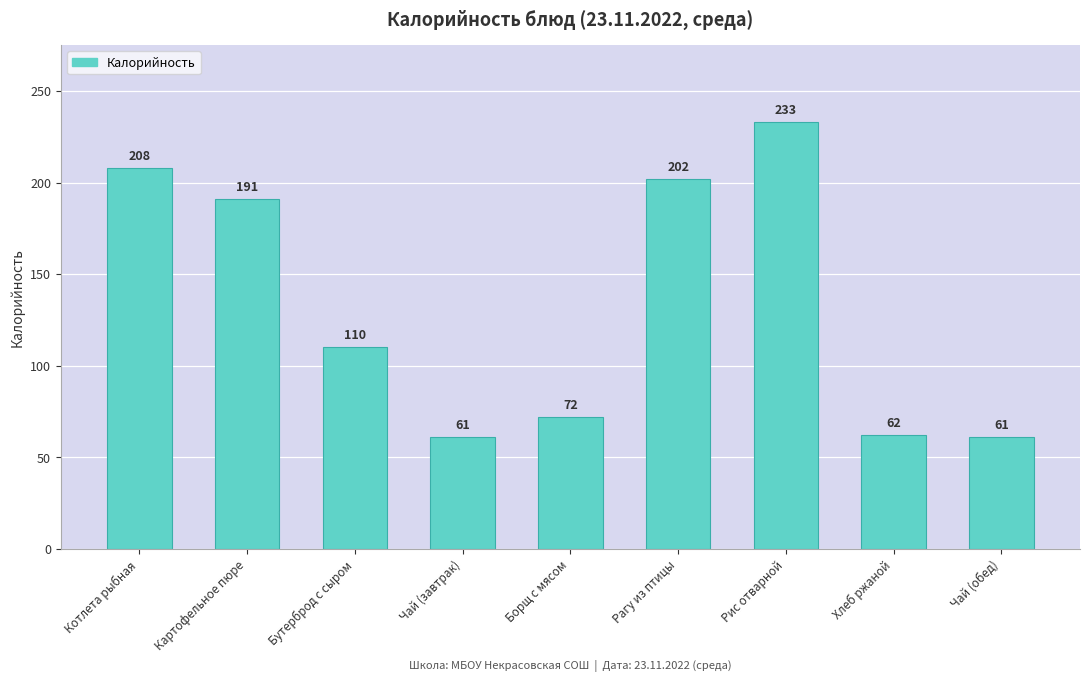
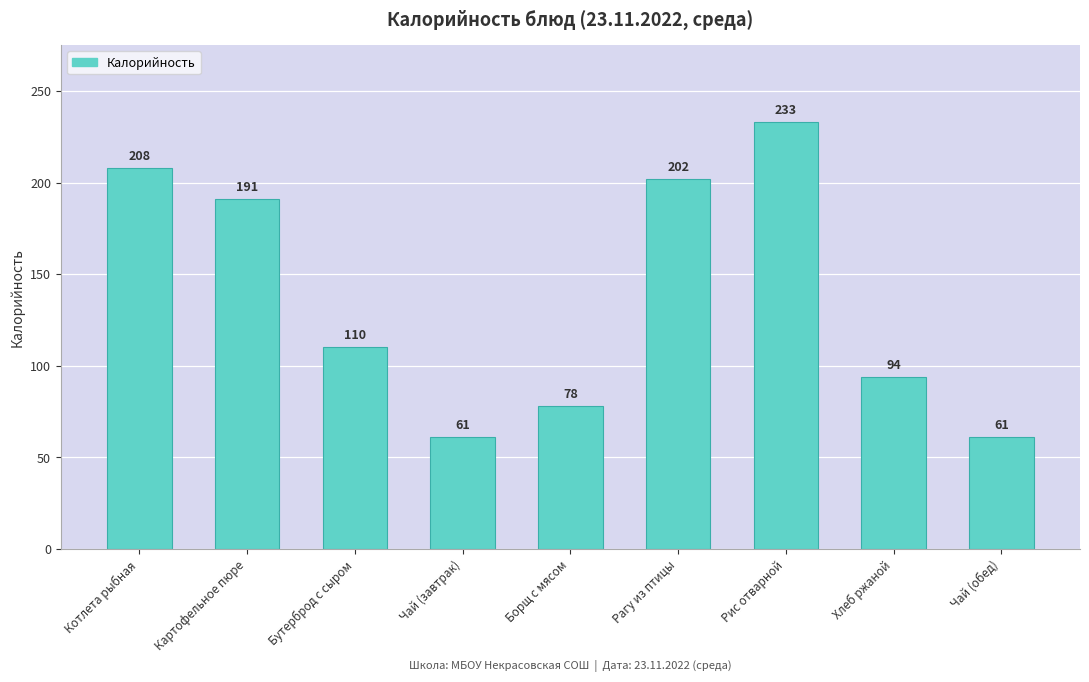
  {
    "Котлета рыбная": 208,
    "Картофельное пюре": 191,
    "Бутерброд с сыром": 110,
    "Чай (завтрак)": 61,
-   "Борщ с мясом": 72,
+   "Борщ с мясом": 78,
    "Рагу из птицы": 202,
    "Рис отварной": 233,
-   "Хлеб ржаной": 62,
+   "Хлеб ржаной": 94,
    "Чай (обед)": 61
  }
